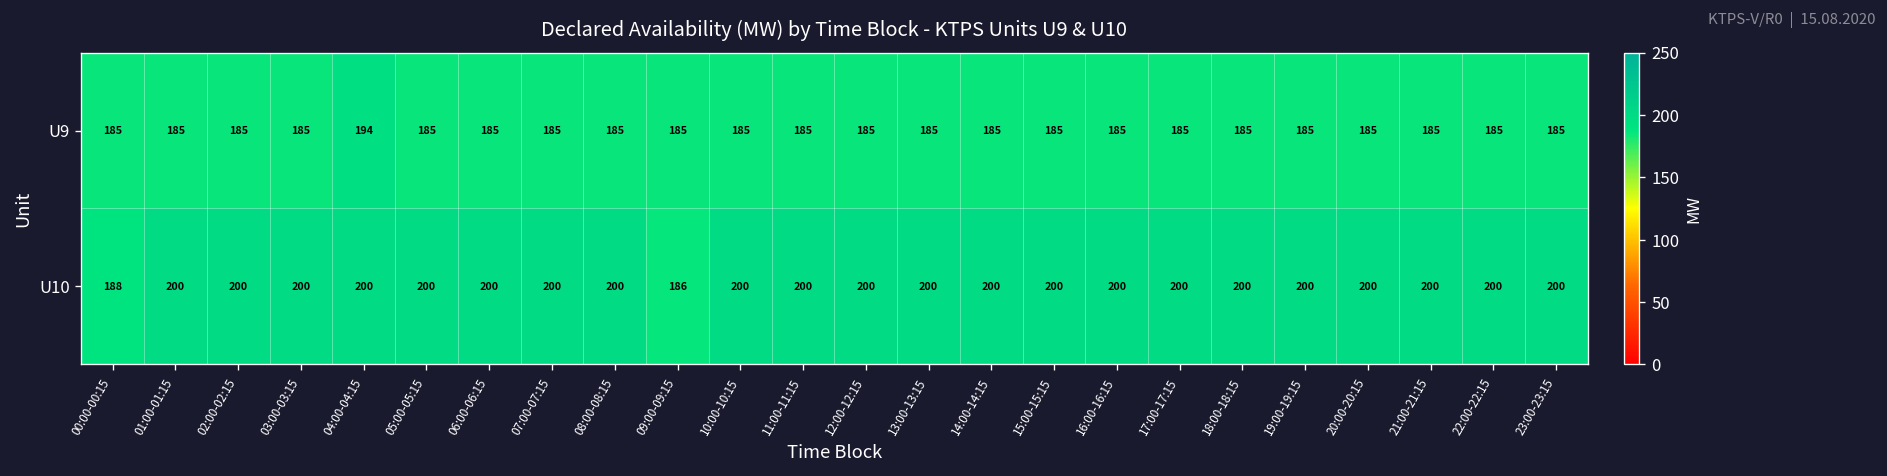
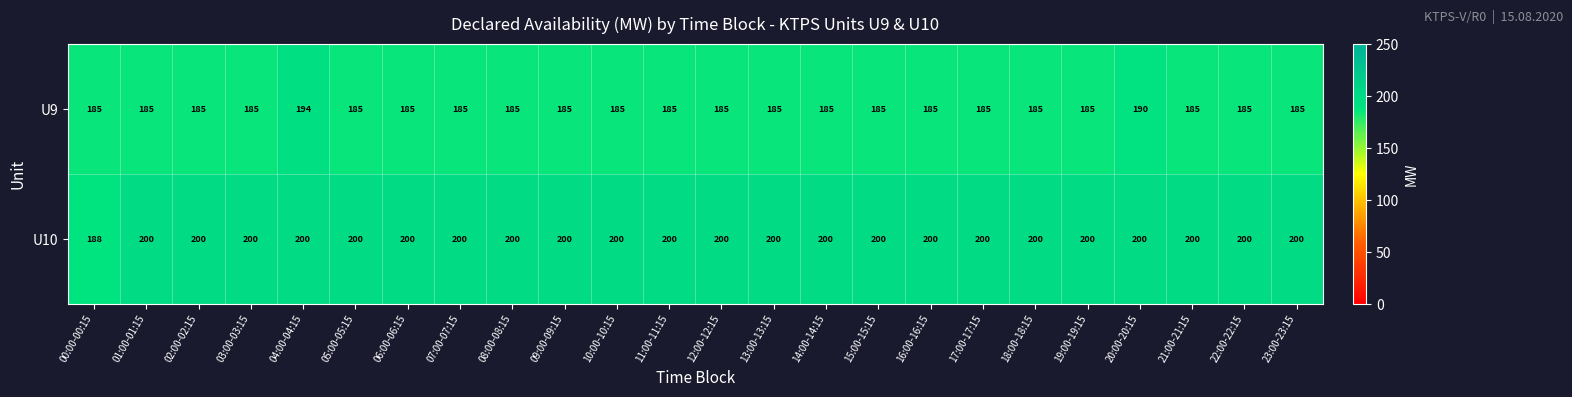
  {
    "U9": {
      "00:00-00:15": 185,
      "01:00-01:15": 185,
      "02:00-02:15": 185,
      "03:00-03:15": 185,
      "04:00-04:15": 194,
      "05:00-05:15": 185,
      "06:00-06:15": 185,
      "07:00-07:15": 185,
      "08:00-08:15": 185,
      "09:00-09:15": 185,
      "10:00-10:15": 185,
      "11:00-11:15": 185,
      "12:00-12:15": 185,
      "13:00-13:15": 185,
      "14:00-14:15": 185,
      "15:00-15:15": 185,
      "16:00-16:15": 185,
      "17:00-17:15": 185,
      "18:00-18:15": 185,
      "19:00-19:15": 185,
-     "20:00-20:15": 185,
+     "20:00-20:15": 190,
      "21:00-21:15": 185,
      "22:00-22:15": 185,
      "23:00-23:15": 185
    },
    "U10": {
      "00:00-00:15": 188,
      "01:00-01:15": 200,
      "02:00-02:15": 200,
      "03:00-03:15": 200,
      "04:00-04:15": 200,
      "05:00-05:15": 200,
      "06:00-06:15": 200,
      "07:00-07:15": 200,
      "08:00-08:15": 200,
-     "09:00-09:15": 186,
+     "09:00-09:15": 200,
      "10:00-10:15": 200,
      "11:00-11:15": 200,
      "12:00-12:15": 200,
      "13:00-13:15": 200,
      "14:00-14:15": 200,
      "15:00-15:15": 200,
      "16:00-16:15": 200,
      "17:00-17:15": 200,
      "18:00-18:15": 200,
      "19:00-19:15": 200,
      "20:00-20:15": 200,
      "21:00-21:15": 200,
      "22:00-22:15": 200,
      "23:00-23:15": 200
    }
  }
